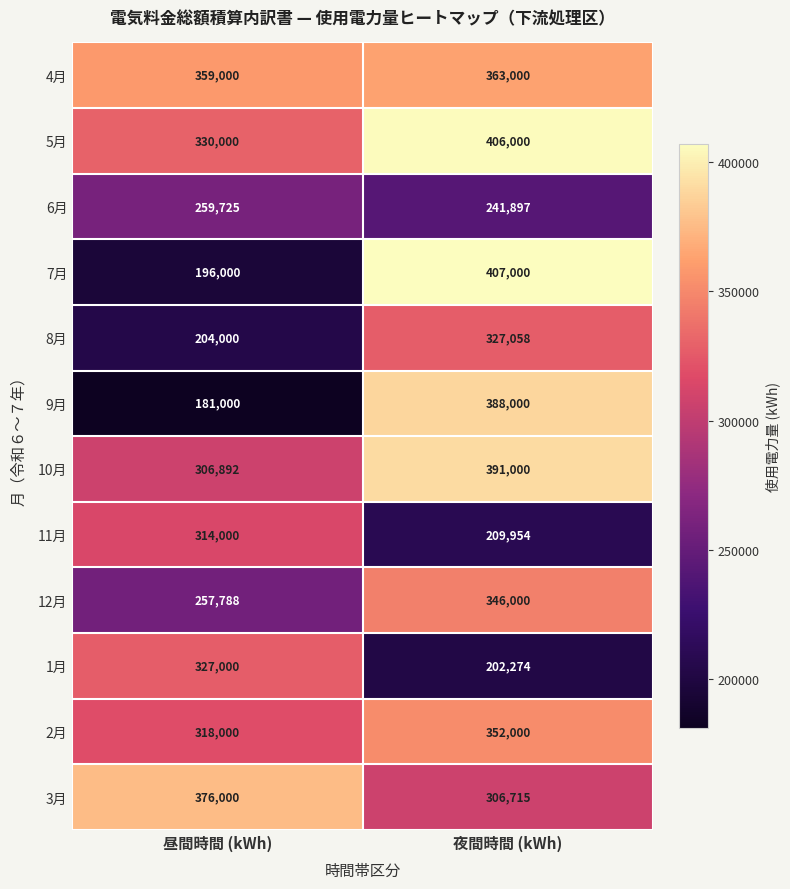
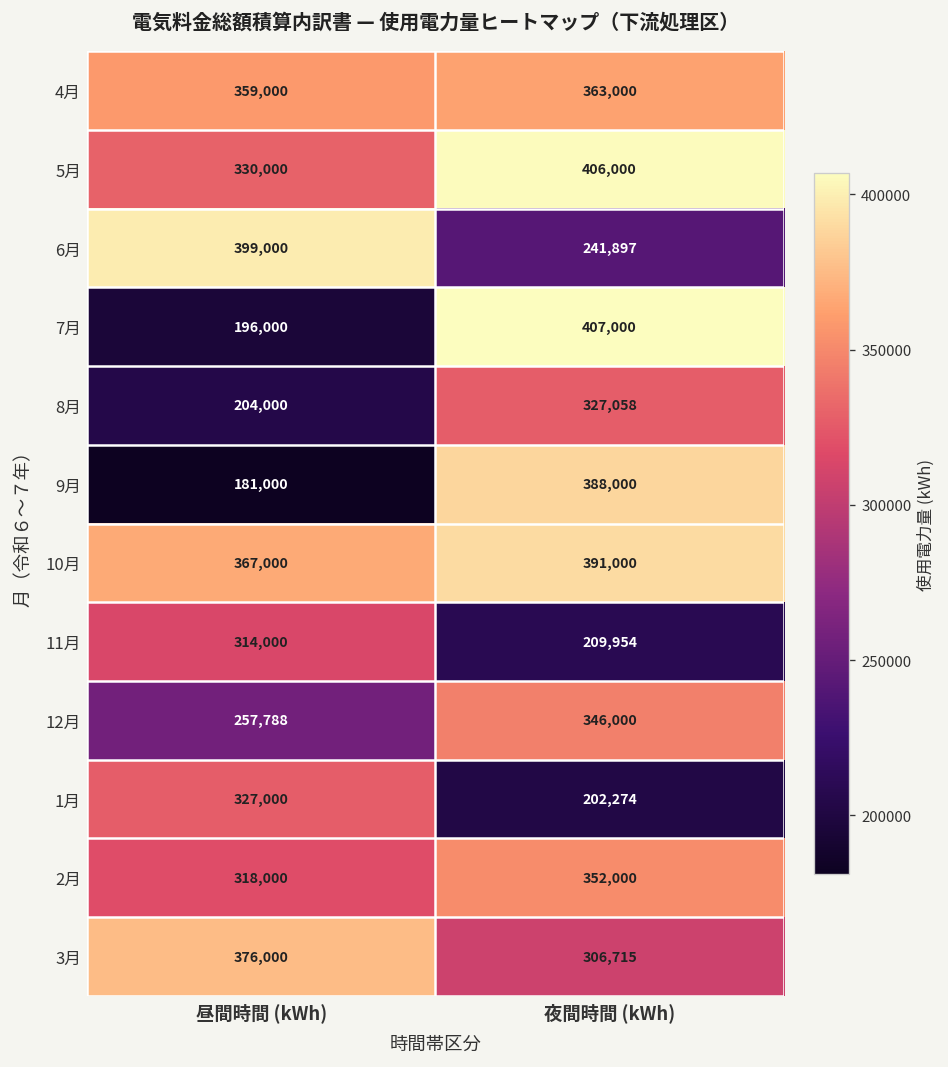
  {
    "4月": {
      "昼間時間 (kWh)": "359,000",
      "夜間時間 (kWh)": "363,000"
    },
    "5月": {
      "昼間時間 (kWh)": "330,000",
      "夜間時間 (kWh)": "406,000"
    },
    "6月": {
-     "昼間時間 (kWh)": "259,725",
+     "昼間時間 (kWh)": "399,000",
      "夜間時間 (kWh)": "241,897"
    },
    "7月": {
      "昼間時間 (kWh)": "196,000",
      "夜間時間 (kWh)": "407,000"
    },
    "8月": {
      "昼間時間 (kWh)": "204,000",
      "夜間時間 (kWh)": "327,058"
    },
    "9月": {
      "昼間時間 (kWh)": "181,000",
      "夜間時間 (kWh)": "388,000"
    },
    "10月": {
-     "昼間時間 (kWh)": "306,892",
+     "昼間時間 (kWh)": "367,000",
      "夜間時間 (kWh)": "391,000"
    },
    "11月": {
      "昼間時間 (kWh)": "314,000",
      "夜間時間 (kWh)": "209,954"
    },
    "12月": {
      "昼間時間 (kWh)": "257,788",
      "夜間時間 (kWh)": "346,000"
    },
    "1月": {
      "昼間時間 (kWh)": "327,000",
      "夜間時間 (kWh)": "202,274"
    },
    "2月": {
      "昼間時間 (kWh)": "318,000",
      "夜間時間 (kWh)": "352,000"
    },
    "3月": {
      "昼間時間 (kWh)": "376,000",
      "夜間時間 (kWh)": "306,715"
    }
  }
